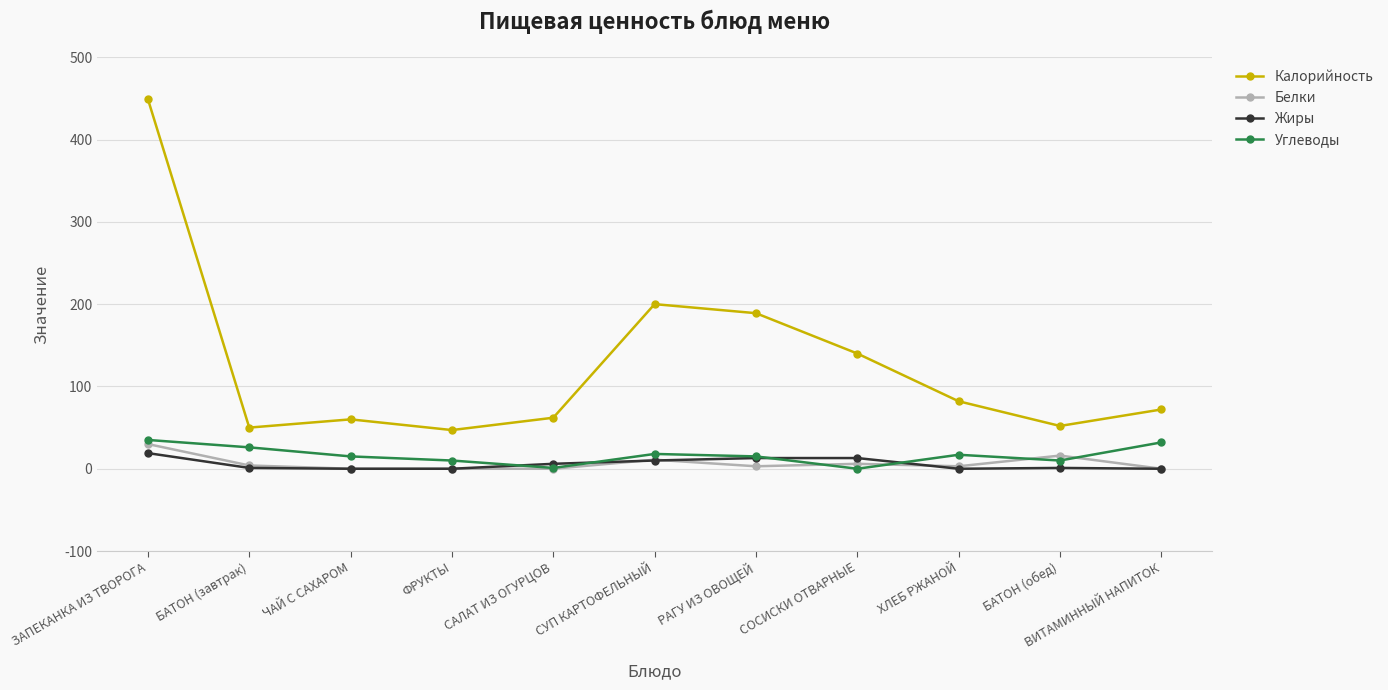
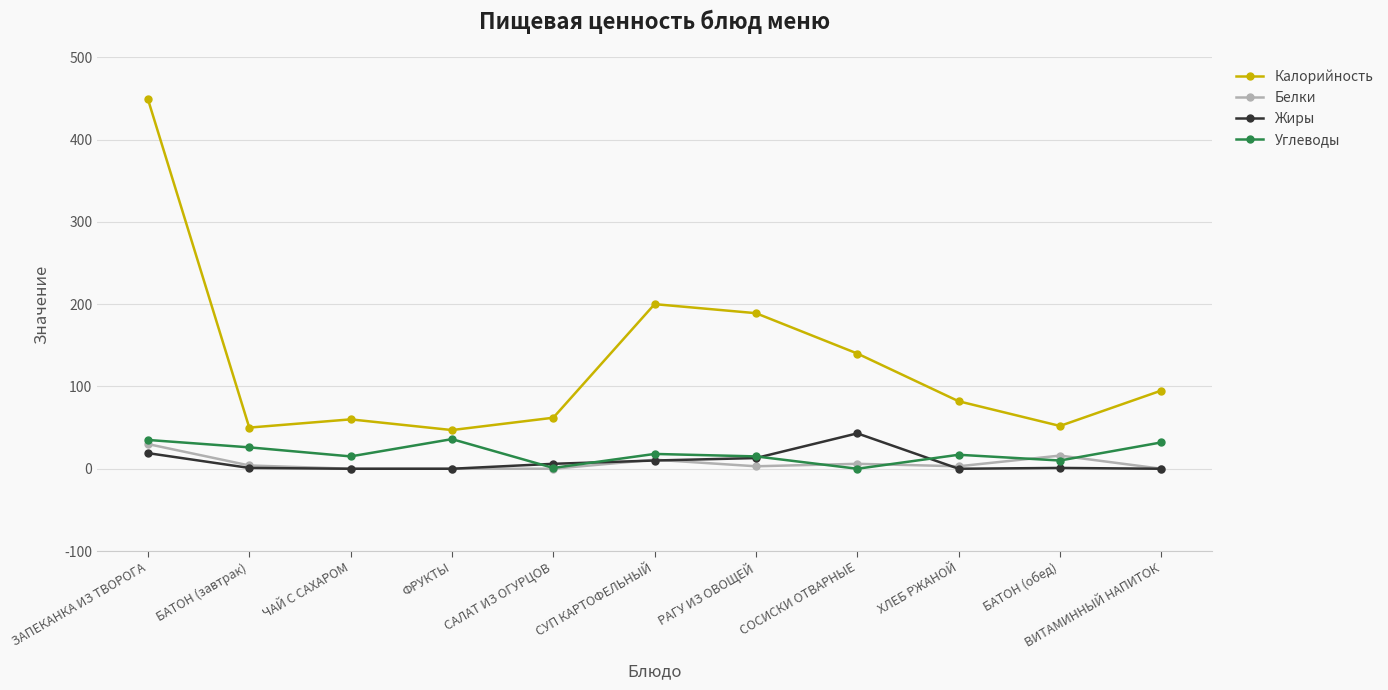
  {
    "Калорийность": {
      "ЗАПЕКАНКА ИЗ ТВОРОГА": 450,
      "БАТОН (завтрак)": 50,
      "ЧАЙ С САХАРОМ": 60,
      "ФРУКТЫ": 50,
      "САЛАТ ИЗ ОГУРЦОВ": 60,
      "СУП КАРТОФЕЛЬНЫЙ": 200,
      "РАГУ ИЗ ОВОЩЕЙ": 190,
      "СОСИСКИ ОТВАРНЫЕ": 140,
      "ХЛЕБ РЖАНОЙ": 80,
      "БАТОН (обед)": 50,
-     "ВИТАМИННЫЙ НАПИТОК": 70
+     "ВИТАМИННЫЙ НАПИТОК": 100
    },
    "Белки": {
      "ЗАПЕКАНКА ИЗ ТВОРОГА": 30,
      "РАГУ ИЗ ОВОЩЕЙ": 0,
      "СОСИСКИ ОТВАРНЫЕ": 10,
      "БАТОН (обед)": 20
    },
    "Жиры": {
      "ЗАПЕКАНКА ИЗ ТВОРОГА": 20,
      "САЛАТ ИЗ ОГУРЦОВ": 10,
-     "СОСИСКИ ОТВАРНЫЕ": 10,
+     "СОСИСКИ ОТВАРНЫЕ": 40,
      "БАТОН (обед)": 0
    },
    "Углеводы": {
      "ЗАПЕКАНКА ИЗ ТВОРОГА": 40,
      "БАТОН (завтрак)": 30,
      "ЧАЙ С САХАРОМ": 20,
-     "ФРУКТЫ": 10,
+     "ФРУКТЫ": 40,
      "СУП КАРТОФЕЛЬНЫЙ": 20,
      "СОСИСКИ ОТВАРНЫЕ": 0,
      "ХЛЕБ РЖАНОЙ": 20,
      "БАТОН (обед)": 10,
      "ВИТАМИННЫЙ НАПИТОК": 30
    }
  }
